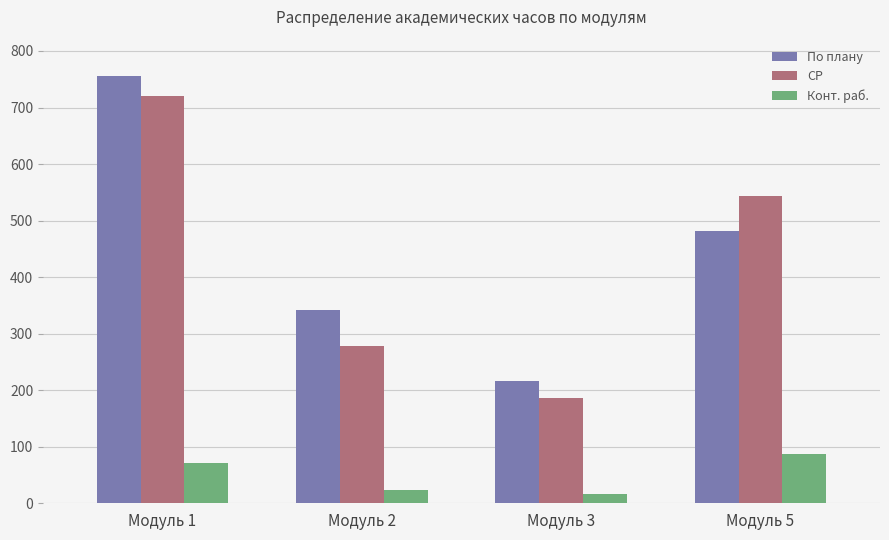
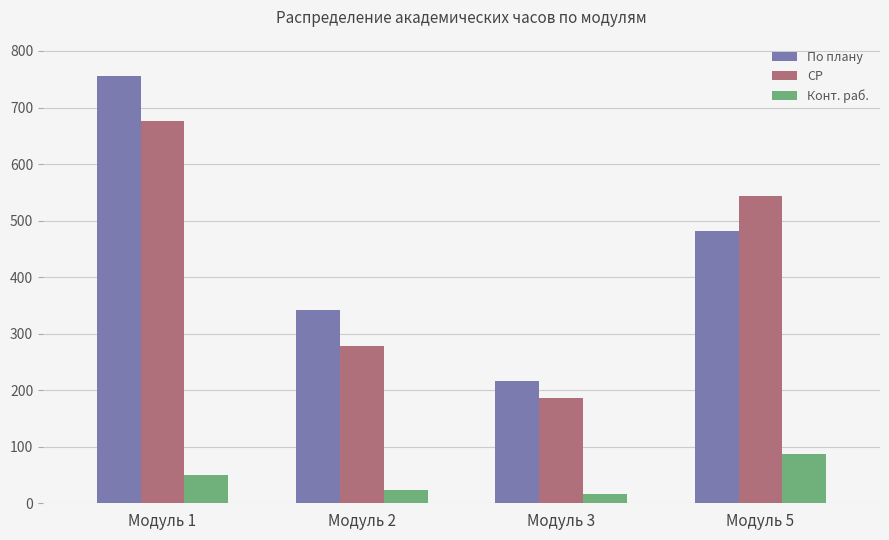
  {
    "По плану": {
      "Модуль 1": 760,
      "Модуль 2": 340,
      "Модуль 3": 220,
      "Модуль 5": 480
    },
    "СР": {
-     "Модуль 1": 720,
+     "Модуль 1": 680,
      "Модуль 2": 280,
      "Модуль 3": 190,
      "Модуль 5": 540
    },
    "Конт. раб.": {
-     "Модуль 1": 70,
+     "Модуль 1": 50,
      "Модуль 2": 20,
      "Модуль 3": 20,
      "Модуль 5": 90
    }
  }
